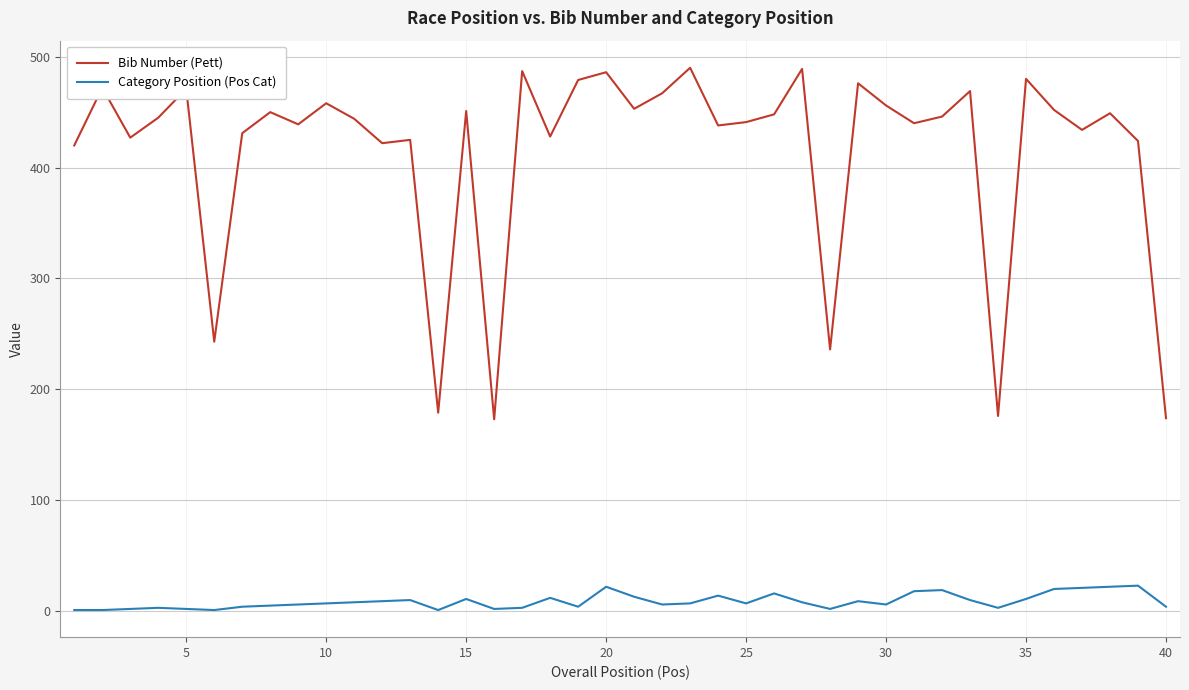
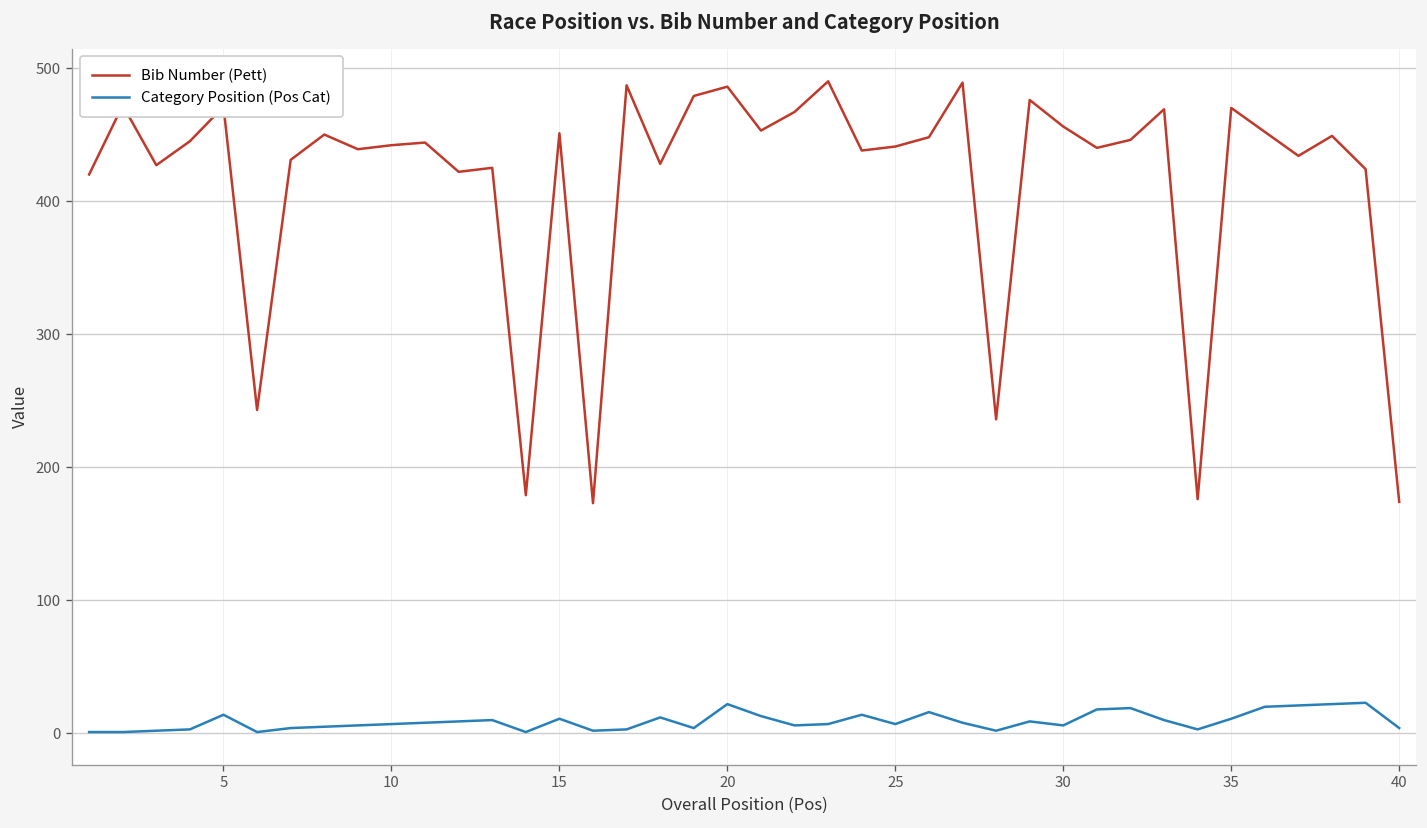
  {
    "Bib Number (Pett)": {
-     "10": 458,
+     "10": 442,
      "15": 451,
      "20": 486,
      "25": 441,
      "30": 456,
-     "35": 480,
+     "35": 470,
      "40": 174
    },
    "Category Position (Pos Cat)": {
-     "5": 2,
+     "5": 14,
      "10": 7,
      "15": 11,
      "20": 22,
      "25": 7,
      "30": 6,
      "35": 11,
      "40": 4
    }
  }
